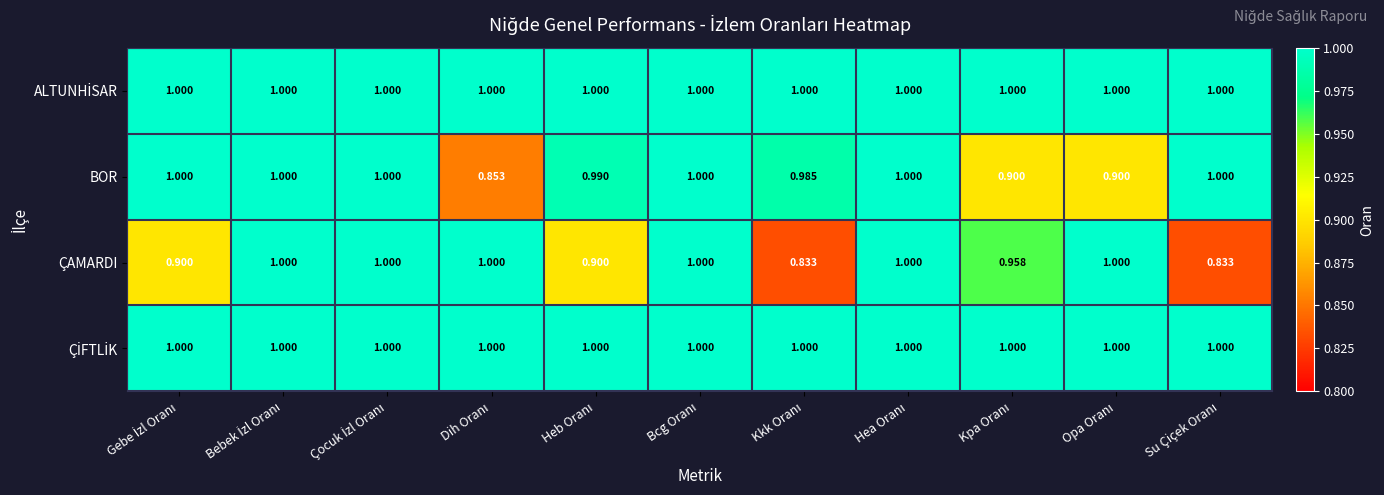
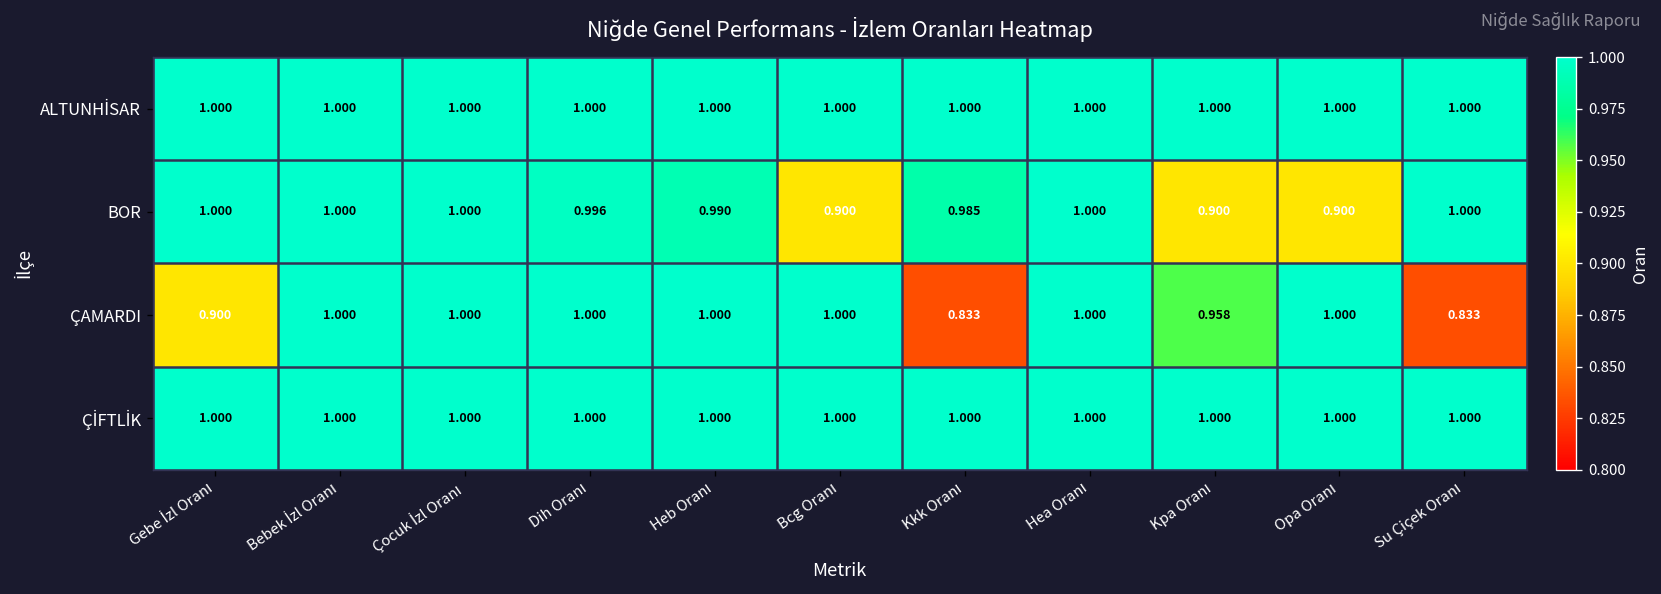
  {
    "ALTUNHİSAR": {
      "Gebe İzl Oranı": 1.000,
      "Bebek İzl Oranı": 1.000,
      "Çocuk İzl Oranı": 1.000,
      "Dih Oranı": 1.000,
      "Heb Oranı": 1.000,
      "Bcg Oranı": 1.000,
      "Kkk Oranı": 1.000,
      "Hea Oranı": 1.000,
      "Kpa Oranı": 1.000,
      "Opa Oranı": 1.000,
      "Su Çiçek Oranı": 1.000
    },
    "BOR": {
      "Gebe İzl Oranı": 1.000,
      "Bebek İzl Oranı": 1.000,
      "Çocuk İzl Oranı": 1.000,
-     "Dih Oranı": 0.853,
+     "Dih Oranı": 0.996,
      "Heb Oranı": 0.990,
-     "Bcg Oranı": 1.000,
+     "Bcg Oranı": 0.900,
      "Kkk Oranı": 0.985,
      "Hea Oranı": 1.000,
      "Kpa Oranı": 0.900,
      "Opa Oranı": 0.900,
      "Su Çiçek Oranı": 1.000
    },
    "ÇAMARDI": {
      "Gebe İzl Oranı": 0.900,
      "Bebek İzl Oranı": 1.000,
      "Çocuk İzl Oranı": 1.000,
      "Dih Oranı": 1.000,
-     "Heb Oranı": 0.900,
+     "Heb Oranı": 1.000,
      "Bcg Oranı": 1.000,
      "Kkk Oranı": 0.833,
      "Hea Oranı": 1.000,
      "Kpa Oranı": 0.958,
      "Opa Oranı": 1.000,
      "Su Çiçek Oranı": 0.833
    },
    "ÇİFTLİK": {
      "Gebe İzl Oranı": 1.000,
      "Bebek İzl Oranı": 1.000,
      "Çocuk İzl Oranı": 1.000,
      "Dih Oranı": 1.000,
      "Heb Oranı": 1.000,
      "Bcg Oranı": 1.000,
      "Kkk Oranı": 1.000,
      "Hea Oranı": 1.000,
      "Kpa Oranı": 1.000,
      "Opa Oranı": 1.000,
      "Su Çiçek Oranı": 1.000
    }
  }
